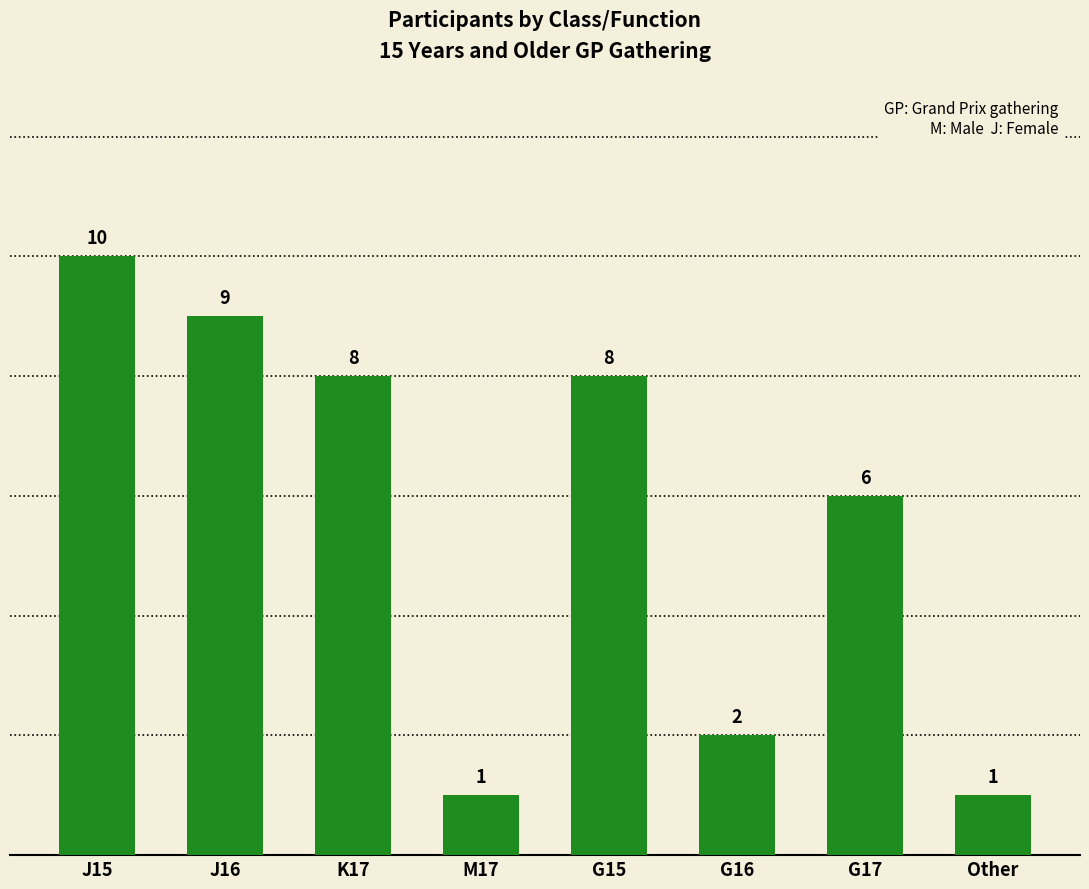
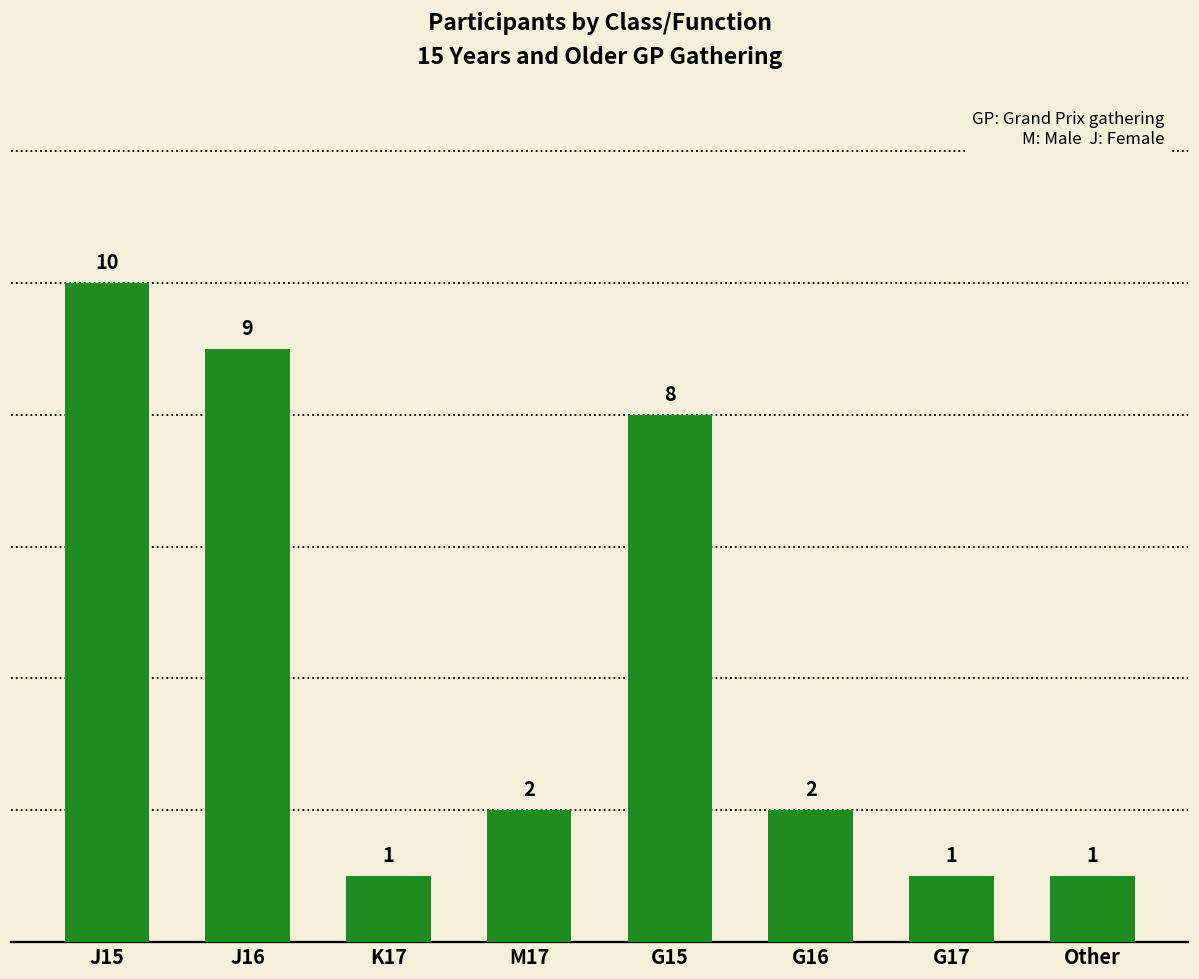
  {
    "J15": 10,
    "J16": 9,
-   "K17": 8,
-   "M17": 1,
+   "K17": 1,
+   "M17": 2,
    "G15": 8,
    "G16": 2,
-   "G17": 6,
+   "G17": 1,
    "Other": 1
  }
